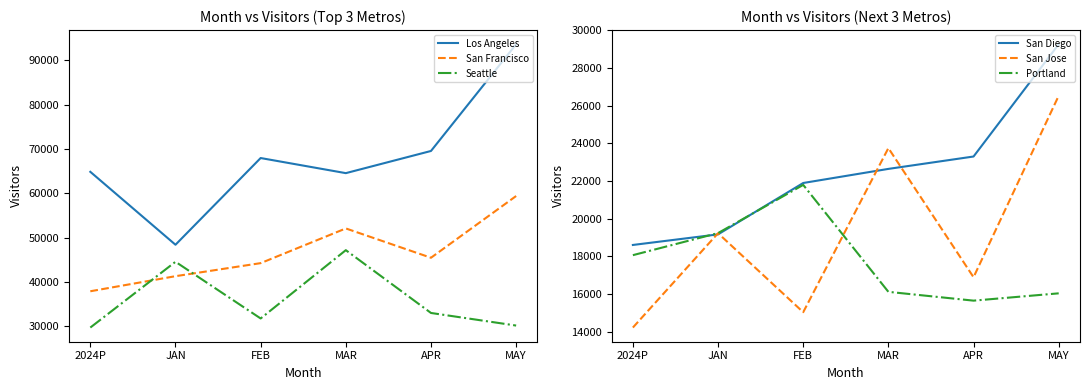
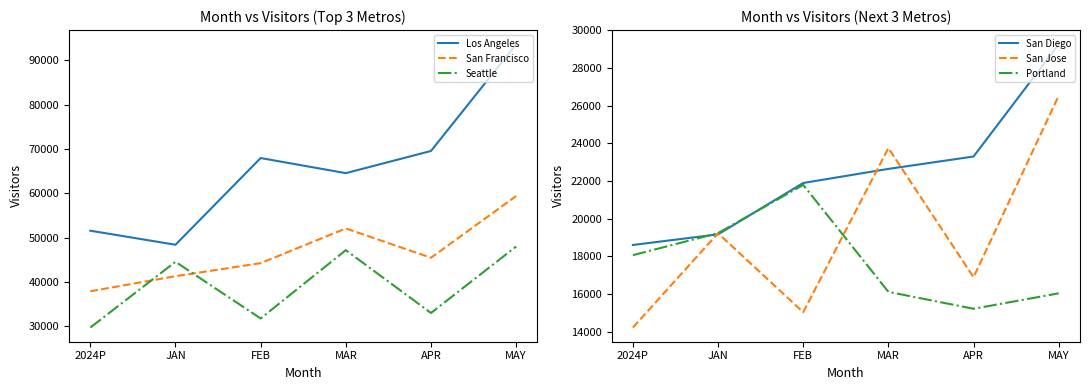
  {
    "Month vs Visitors (Top 3 Metros)": {
      "Los Angeles": {
-       "2024P": 65000,
+       "2024P": 52000,
        "JAN": 48000,
        "FEB": 68000,
        "MAR": 65000,
        "APR": 70000
      },
      "San Francisco": {
        "2024P": 38000,
        "JAN": 41000,
        "FEB": 44000,
        "MAR": 52000,
        "APR": 45000,
        "MAY": 59000
      },
      "Seattle": {
        "2024P": 30000,
        "JAN": 45000,
        "FEB": 32000,
        "MAR": 47000,
        "APR": 33000,
-       "MAY": 30000
+       "MAY": 48000
      }
    },
    "Month vs Visitors (Next 3 Metros)": {
      "San Diego": {
        "2024P": 18600,
        "MAR": 22600,
        "APR": 23300
      },
      "San Jose": {
        "2024P": 14200,
        "FEB": 15000,
        "MAR": 23700,
        "APR": 16900,
        "MAY": 26500
      },
      "Portland": {
        "2024P": 18100,
        "MAR": 16100,
-       "APR": 15600,
+       "APR": 15200,
        "MAY": 16000
      }
    }
  }
